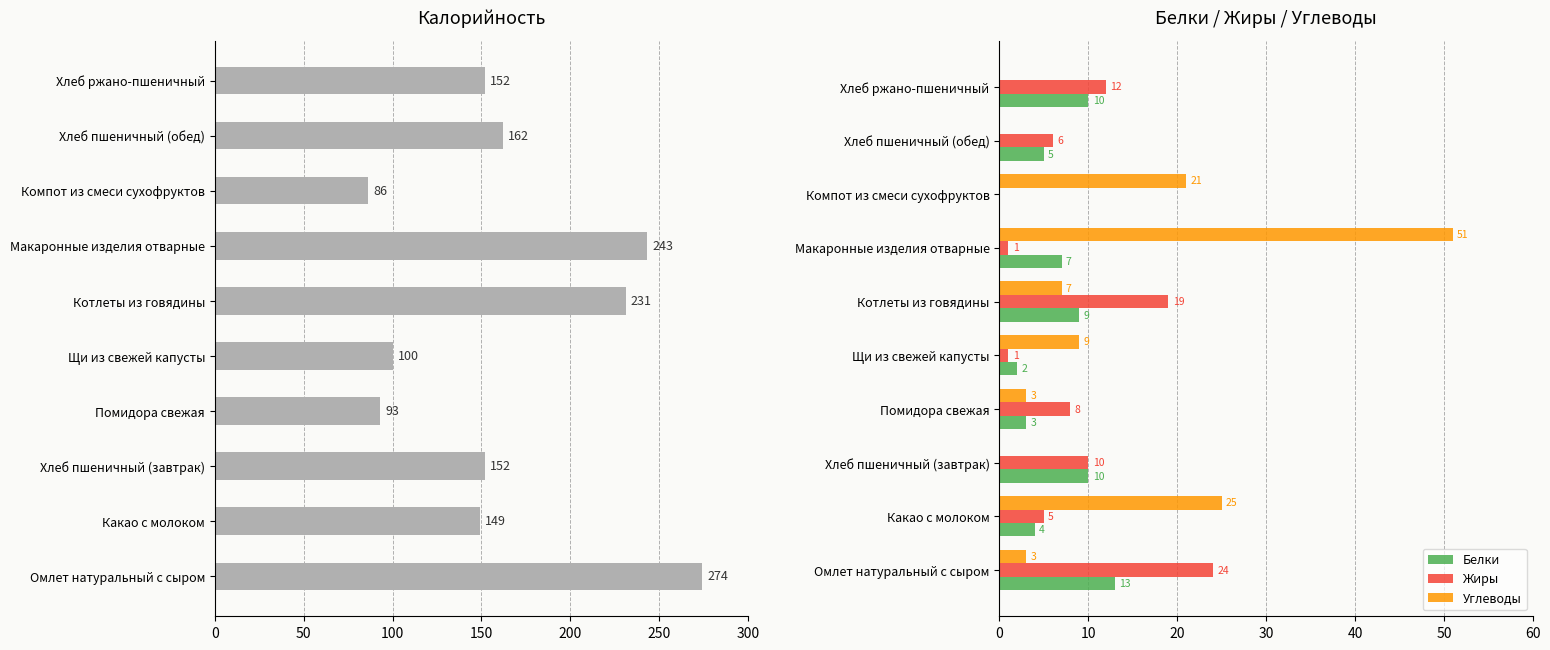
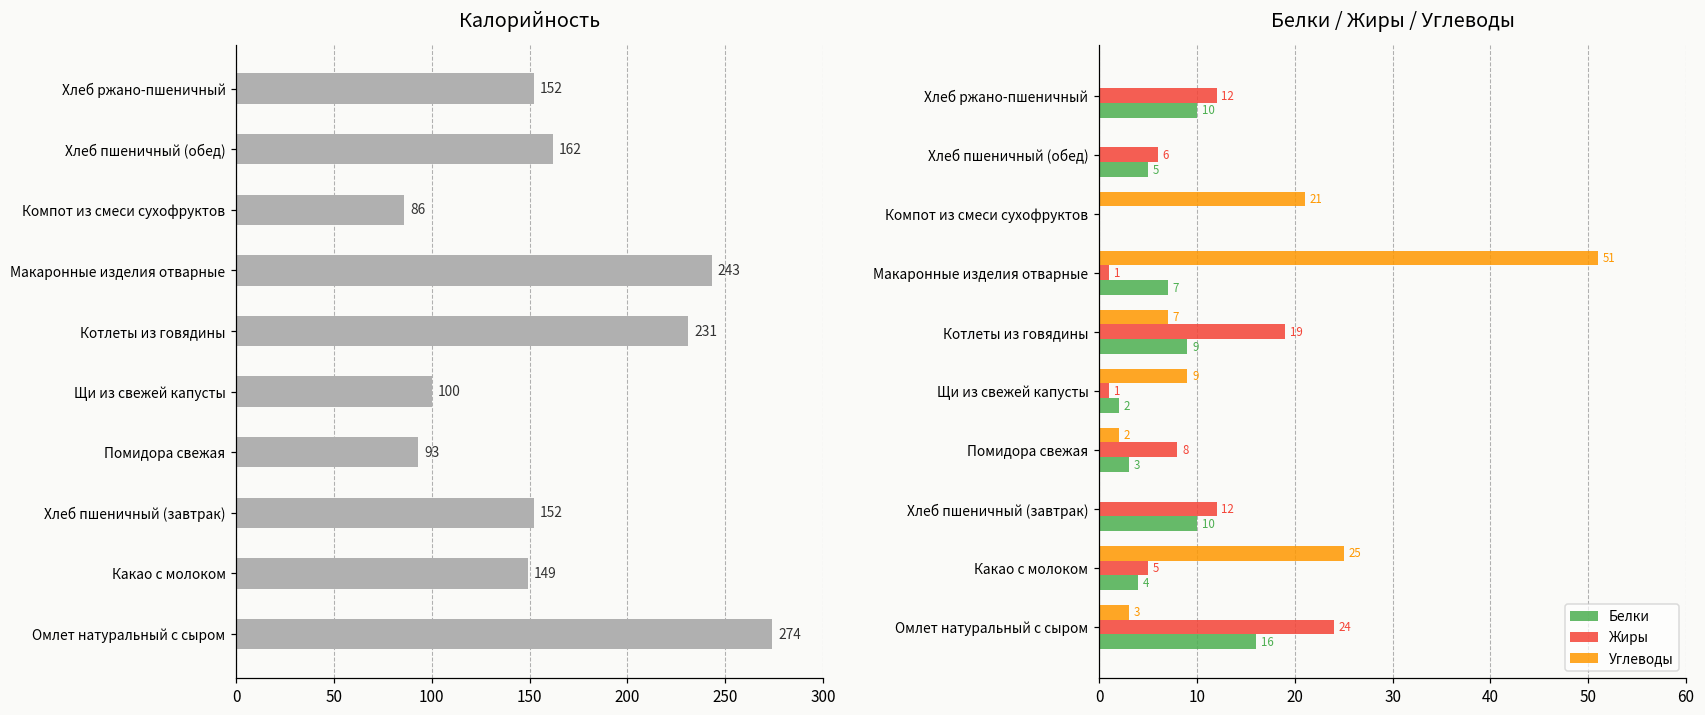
  {
    "Калорийность": {
      "Хлеб ржано-пшеничный": 152,
      "Хлеб пшеничный (обед)": 162,
      "Компот из смеси сухофруктов": 86,
      "Макаронные изделия отварные": 243,
      "Котлеты из говядины": 231,
      "Щи из свежей капусты": 100,
      "Помидора свежая": 93,
      "Хлеб пшеничный (завтрак)": 152,
      "Какао с молоком": 149,
      "Омлет натуральный с сыром": 274
    },
    "Белки / Жиры / Углеводы": {
      "Белки": {
        "Хлеб ржано-пшеничный": 10,
        "Хлеб пшеничный (обед)": 5,
        "Макаронные изделия отварные": 7,
        "Котлеты из говядины": 9,
        "Щи из свежей капусты": 2,
        "Помидора свежая": 3,
        "Хлеб пшеничный (завтрак)": 10,
        "Какао с молоком": 4,
-       "Омлет натуральный с сыром": 13
+       "Омлет натуральный с сыром": 16
      },
      "Жиры": {
        "Хлеб ржано-пшеничный": 12,
        "Хлеб пшеничный (обед)": 6,
        "Макаронные изделия отварные": 1,
        "Котлеты из говядины": 19,
        "Щи из свежей капусты": 1,
        "Помидора свежая": 8,
-       "Хлеб пшеничный (завтрак)": 10,
+       "Хлеб пшеничный (завтрак)": 12,
        "Какао с молоком": 5,
        "Омлет натуральный с сыром": 24
      },
      "Углеводы": {
        "Компот из смеси сухофруктов": 21,
        "Макаронные изделия отварные": 51,
        "Котлеты из говядины": 7,
        "Щи из свежей капусты": 9,
-       "Помидора свежая": 3,
+       "Помидора свежая": 2,
        "Какао с молоком": 25,
        "Омлет натуральный с сыром": 3
      }
    }
  }
